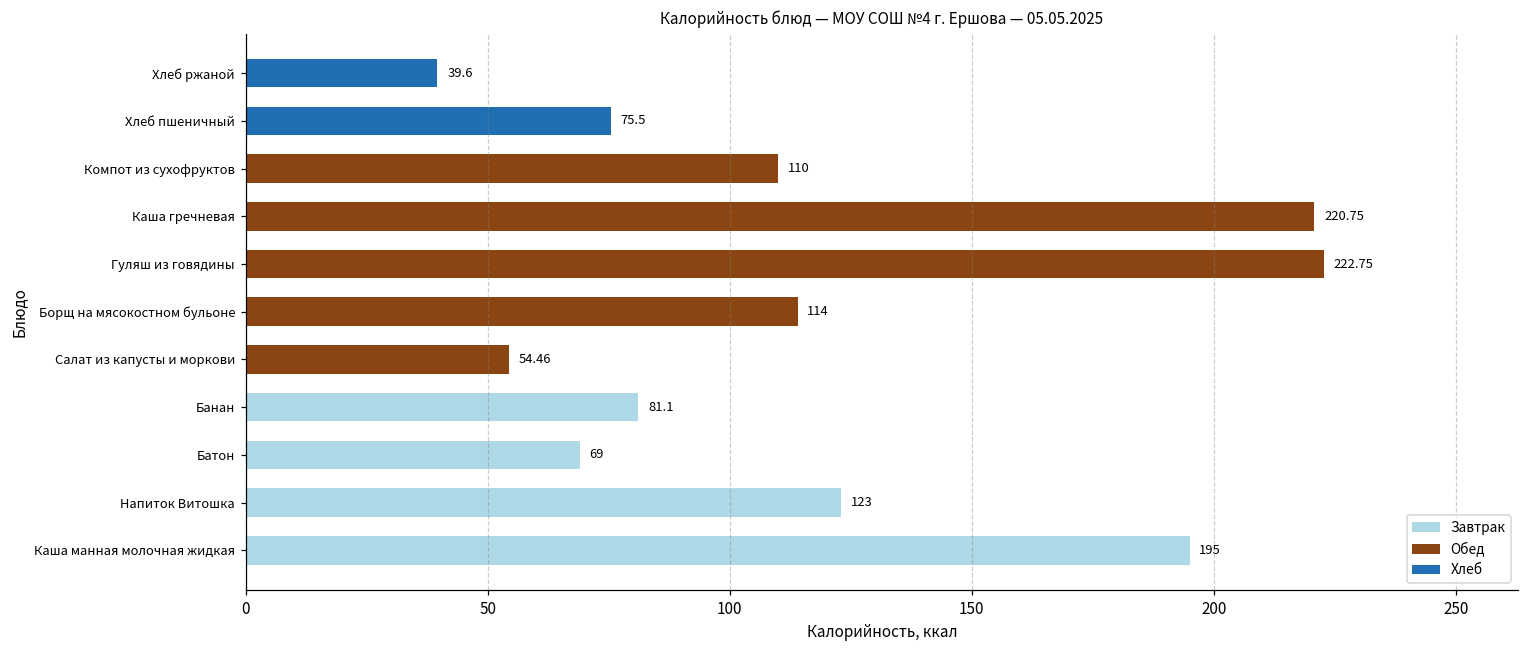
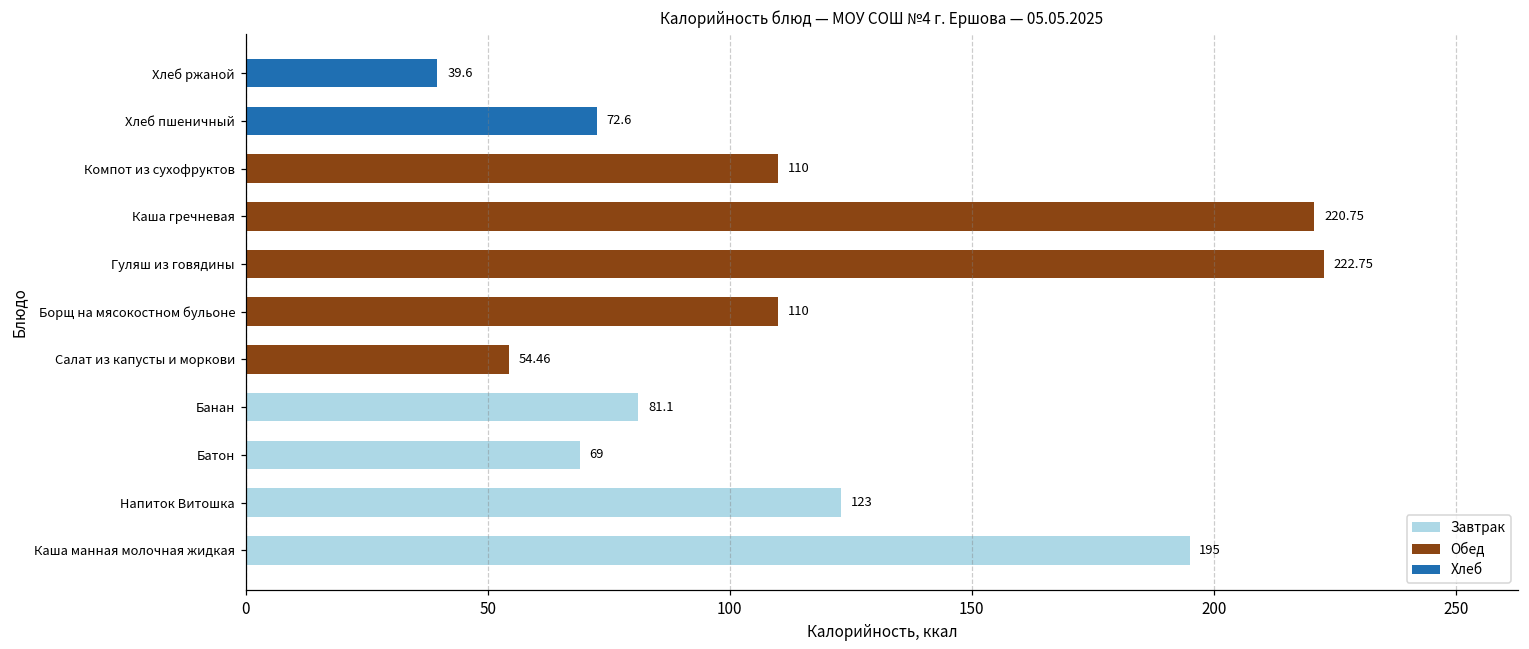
  {
    "Завтрак": {
      "Банан": 81.1,
      "Батон": 69,
      "Напиток Витошка": 123,
      "Каша манная молочная жидкая": 195
    },
    "Обед": {
      "Компот из сухофруктов": 110,
      "Каша гречневая": 220.75,
      "Гуляш из говядины": 222.75,
-     "Борщ на мясокостном бульоне": 114,
+     "Борщ на мясокостном бульоне": 110,
      "Салат из капусты и моркови": 54.46
    },
    "Хлеб": {
      "Хлеб ржаной": 39.6,
-     "Хлеб пшеничный": 75.5
+     "Хлеб пшеничный": 72.6
    }
  }
